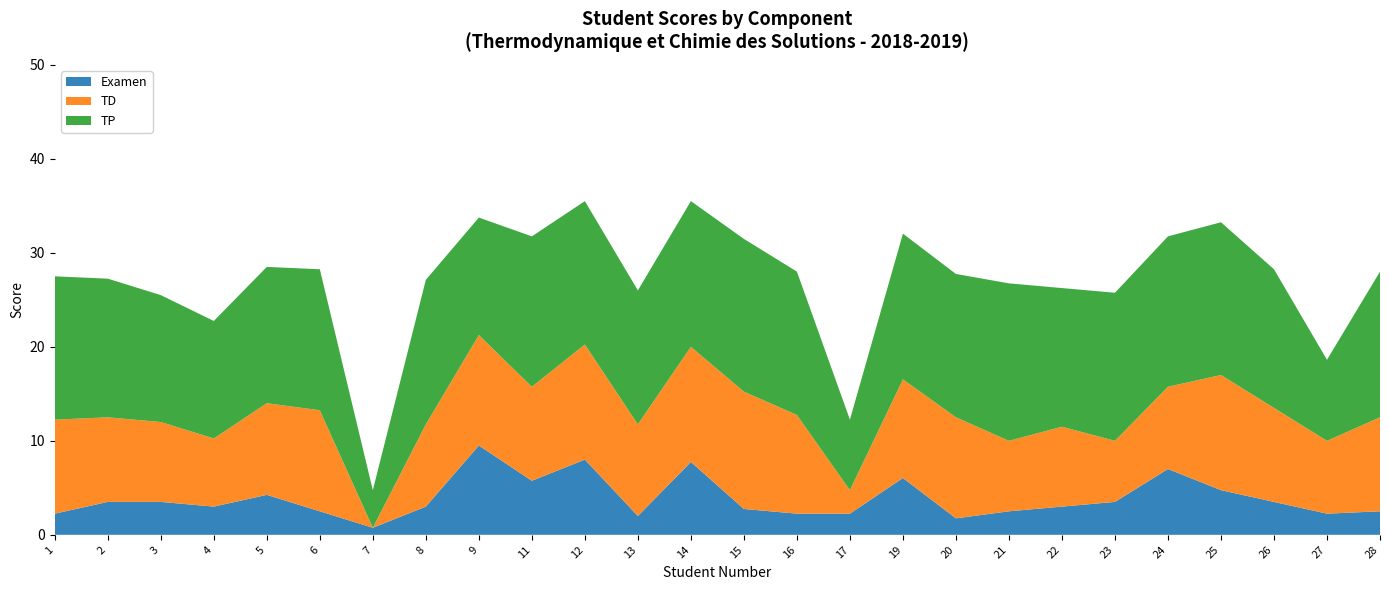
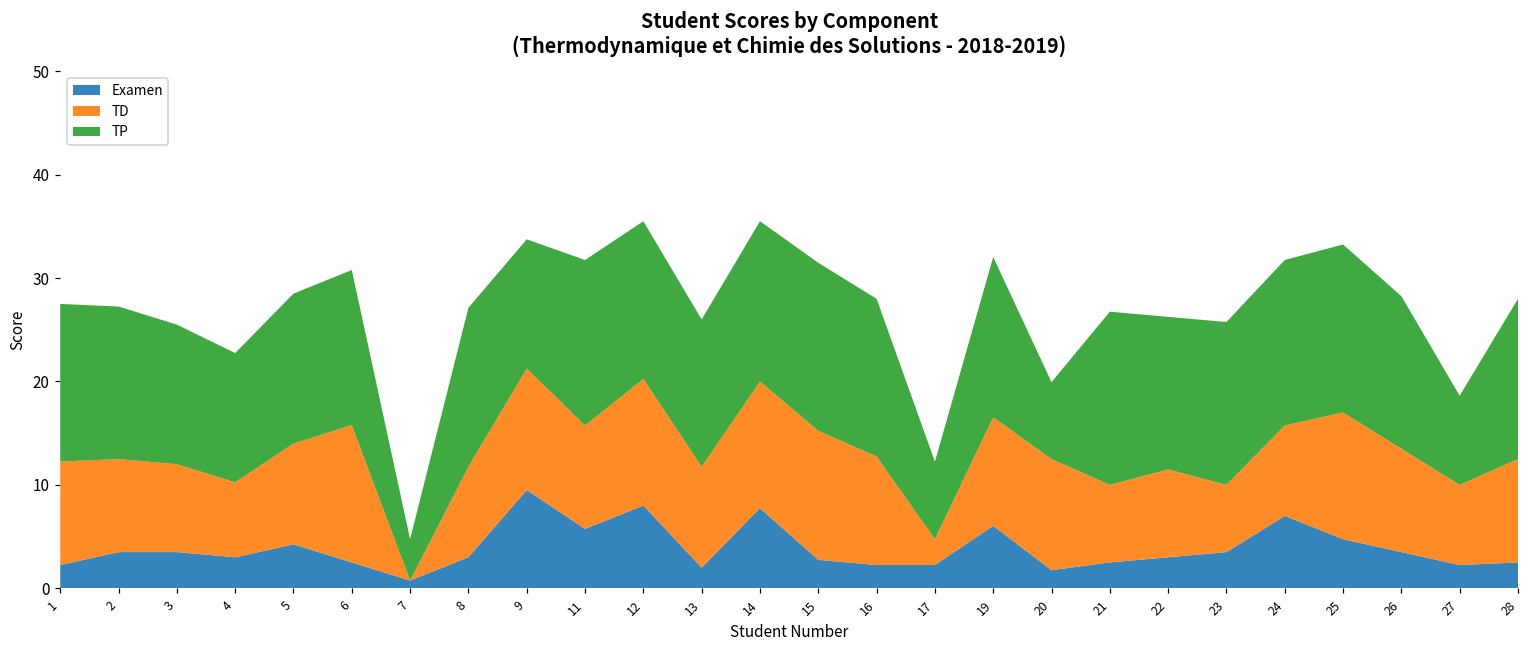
  {
    "Examen": {
      "1": 2,
      "2": 4,
      "3": 4,
      "4": 3,
      "5": 4,
      "6": 3,
      "8": 3,
      "9": 10,
      "11": 6,
      "12": 8,
      "13": 2,
      "14": 8,
      "15": 3,
      "16": 2,
      "17": 2,
      "19": 6,
      "20": 2,
      "21": 3,
      "22": 3,
      "23": 4,
      "24": 7,
      "25": 5,
      "26": 4,
      "27": 2,
      "28": 3
    },
    "TD": {
      "1": 10,
      "2": 9,
      "3": 9,
      "4": 7,
      "5": 10,
-     "6": 11,
+     "6": 13,
      "8": 9,
      "9": 12,
      "11": 10,
      "12": 12,
      "13": 10,
      "14": 12,
      "15": 12,
      "16": 11,
      "17": 3,
      "19": 11,
      "20": 11,
      "21": 8,
      "22": 9,
      "23": 7,
      "24": 9,
      "25": 12,
      "26": 10,
      "27": 8,
      "28": 10
    },
    "TP": {
      "1": 15,
      "2": 15,
      "3": 14,
      "4": 13,
      "5": 15,
      "6": 15,
      "7": 4,
      "8": 15,
      "9": 13,
      "11": 16,
      "12": 15,
      "13": 14,
      "14": 16,
      "15": 16,
      "16": 15,
      "17": 8,
      "19": 16,
-     "20": 15,
+     "20": 7,
      "21": 17,
      "22": 15,
      "23": 16,
      "24": 16,
      "25": 16,
      "26": 15,
      "27": 9,
      "28": 16
    }
  }
